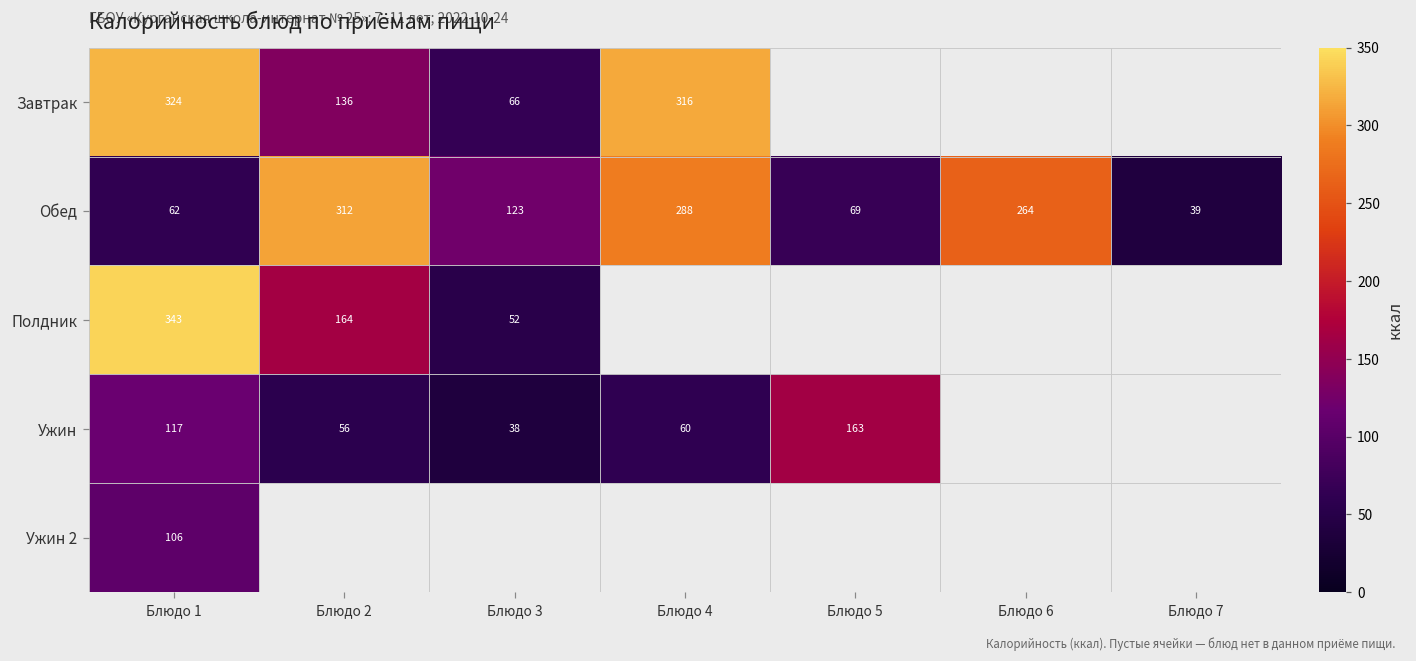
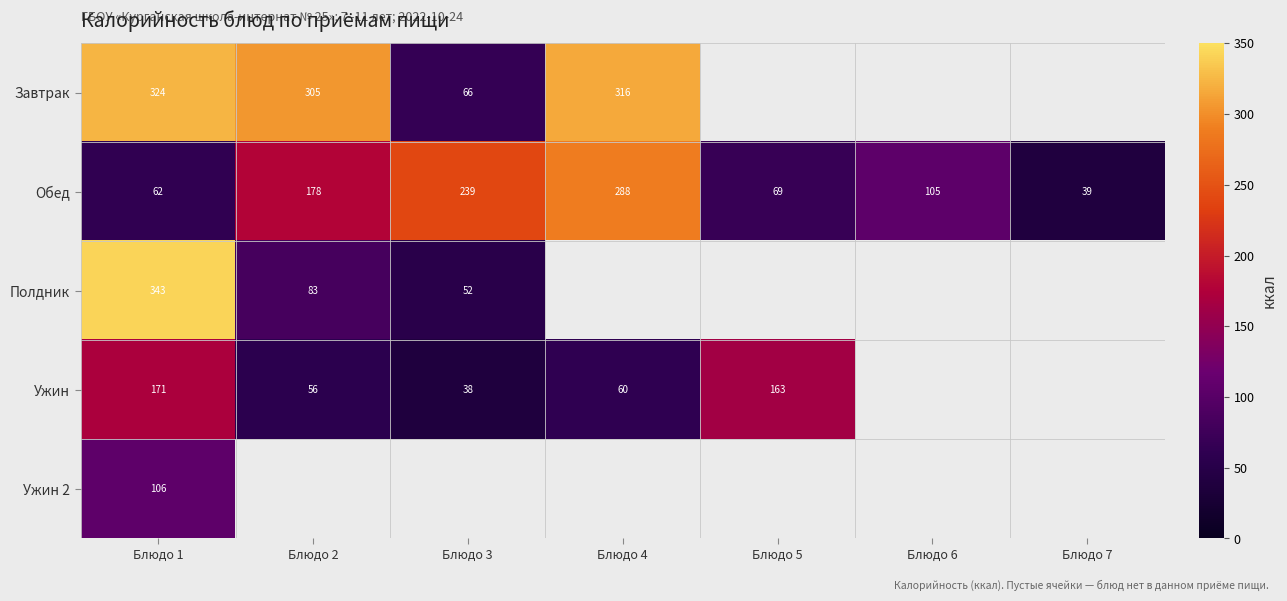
  {
    "Завтрак": {
      "Блюдо 1": 324,
-     "Блюдо 2": 136,
+     "Блюдо 2": 305,
      "Блюдо 3": 66,
      "Блюдо 4": 316
    },
    "Обед": {
      "Блюдо 1": 62,
-     "Блюдо 2": 312,
-     "Блюдо 3": 123,
+     "Блюдо 2": 178,
+     "Блюдо 3": 239,
      "Блюдо 4": 288,
      "Блюдо 5": 69,
-     "Блюдо 6": 264,
+     "Блюдо 6": 105,
      "Блюдо 7": 39
    },
    "Полдник": {
      "Блюдо 1": 343,
-     "Блюдо 2": 164,
+     "Блюдо 2": 83,
      "Блюдо 3": 52
    },
    "Ужин": {
-     "Блюдо 1": 117,
+     "Блюдо 1": 171,
      "Блюдо 2": 56,
      "Блюдо 3": 38,
      "Блюдо 4": 60,
      "Блюдо 5": 163
    },
    "Ужин 2": {
      "Блюдо 1": 106
    }
  }
